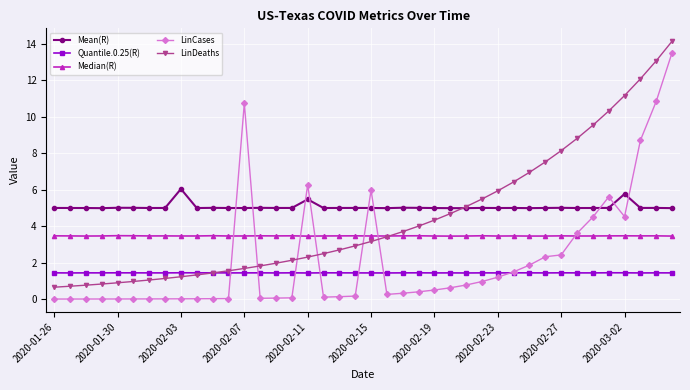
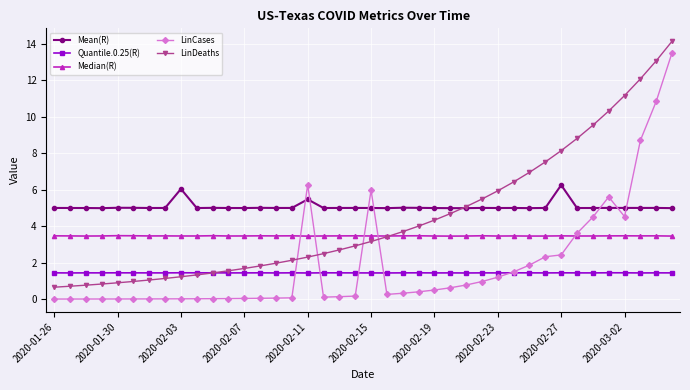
  {
    "Mean(R)": {
      "2020-01-26": 5.0,
      "2020-01-30": 5.0,
      "2020-02-03": 6.0,
      "2020-02-07": 5.0,
      "2020-02-11": 5.5,
      "2020-02-15": 5.0,
      "2020-02-19": 5.0,
      "2020-02-23": 5.0,
-     "2020-02-27": 5.0,
-     "2020-03-02": 5.8
+     "2020-02-27": 6.3,
+     "2020-03-02": 5.0
    },
    "LinCases": {
      "2020-01-26": 0.0,
      "2020-01-30": 0.0,
      "2020-02-03": 0.0,
-     "2020-02-07": 10.7,
+     "2020-02-07": 0.0,
      "2020-02-11": 6.3,
      "2020-02-15": 6.0,
      "2020-02-19": 0.5,
      "2020-02-23": 1.2,
      "2020-02-27": 2.4,
      "2020-03-02": 4.5
    }
  }
